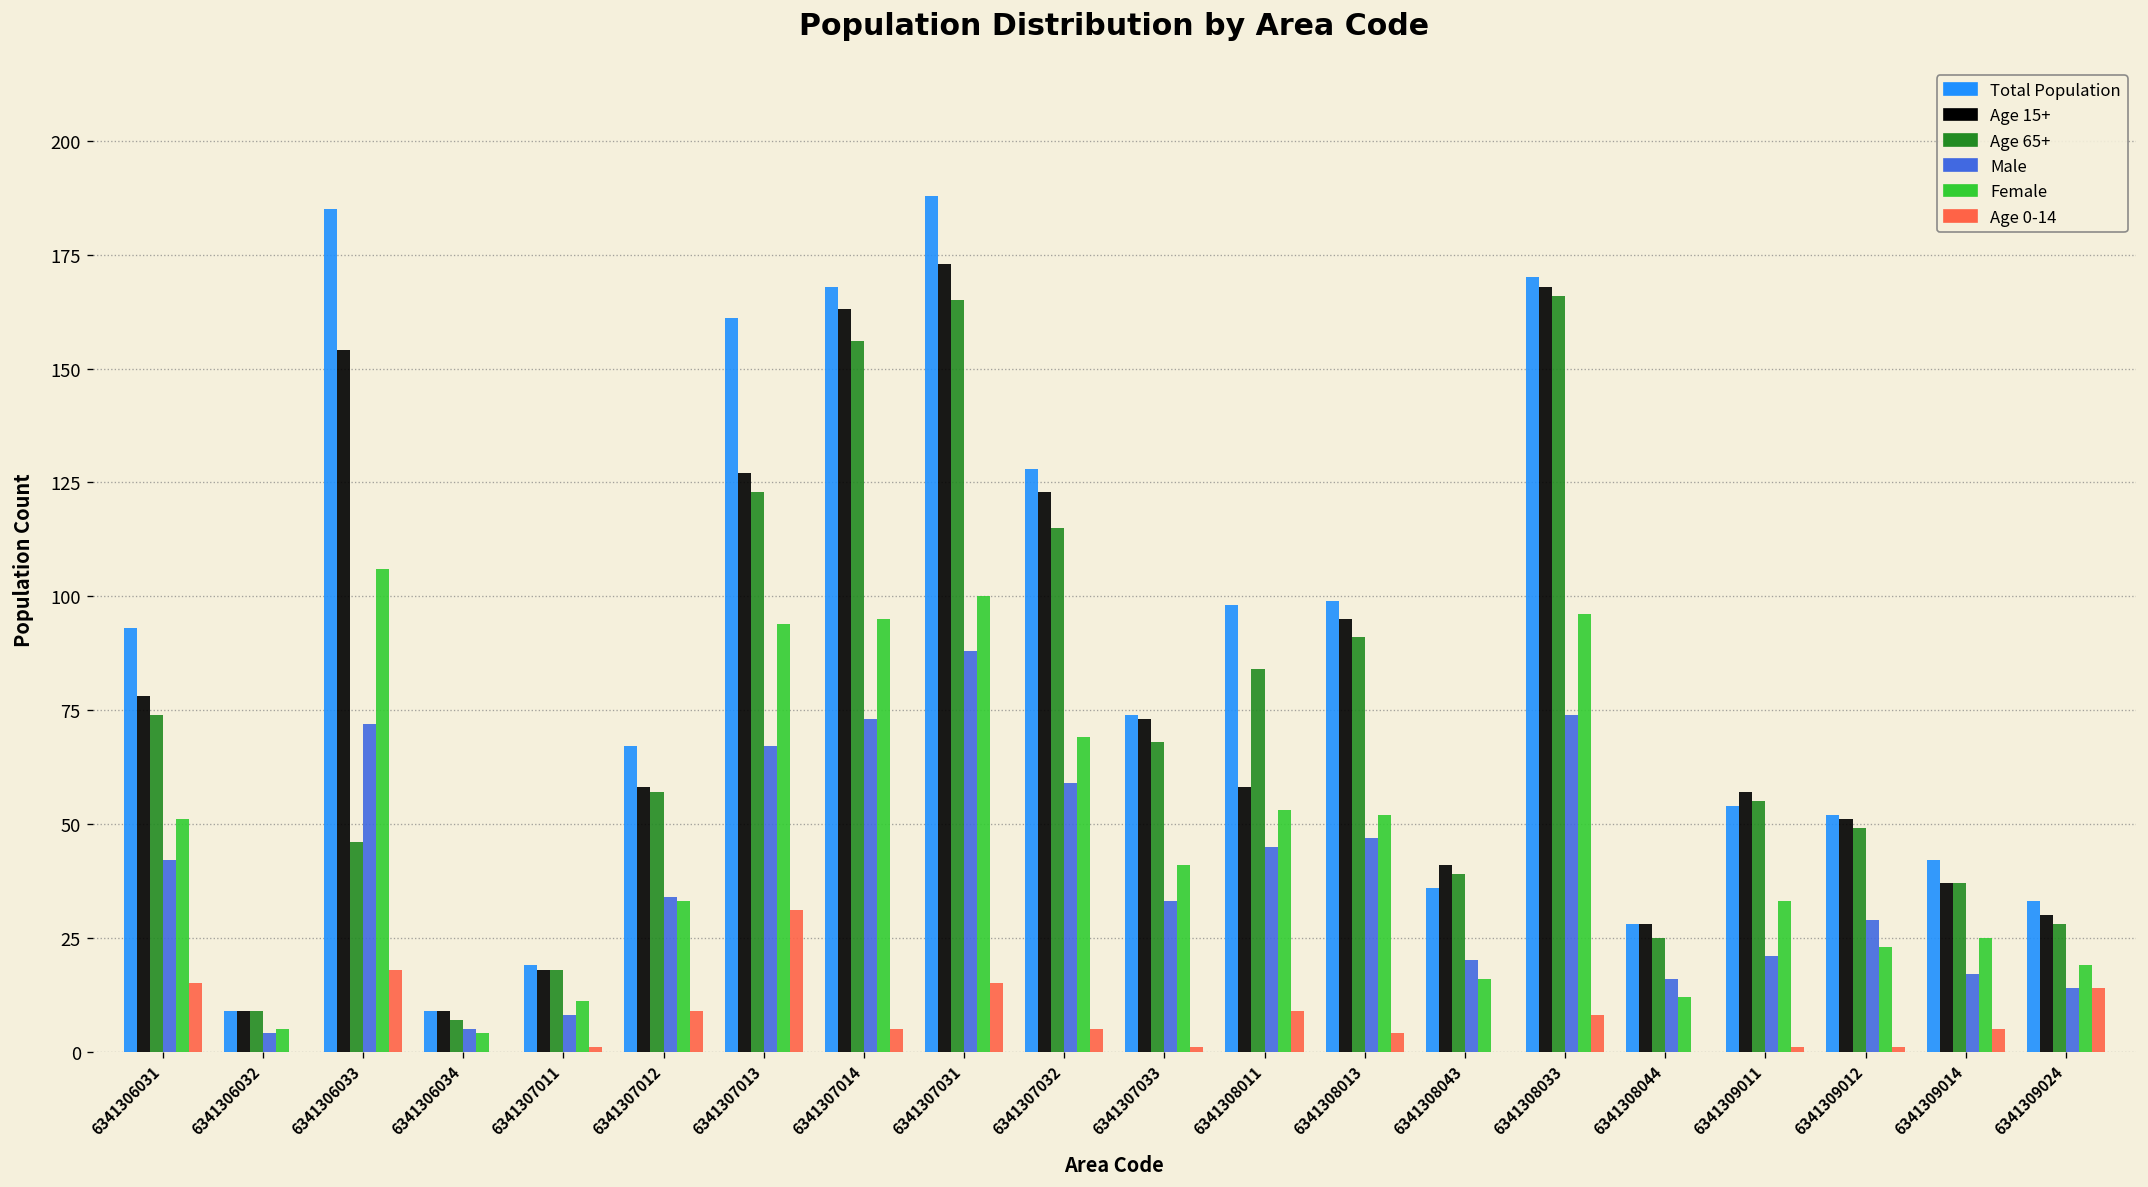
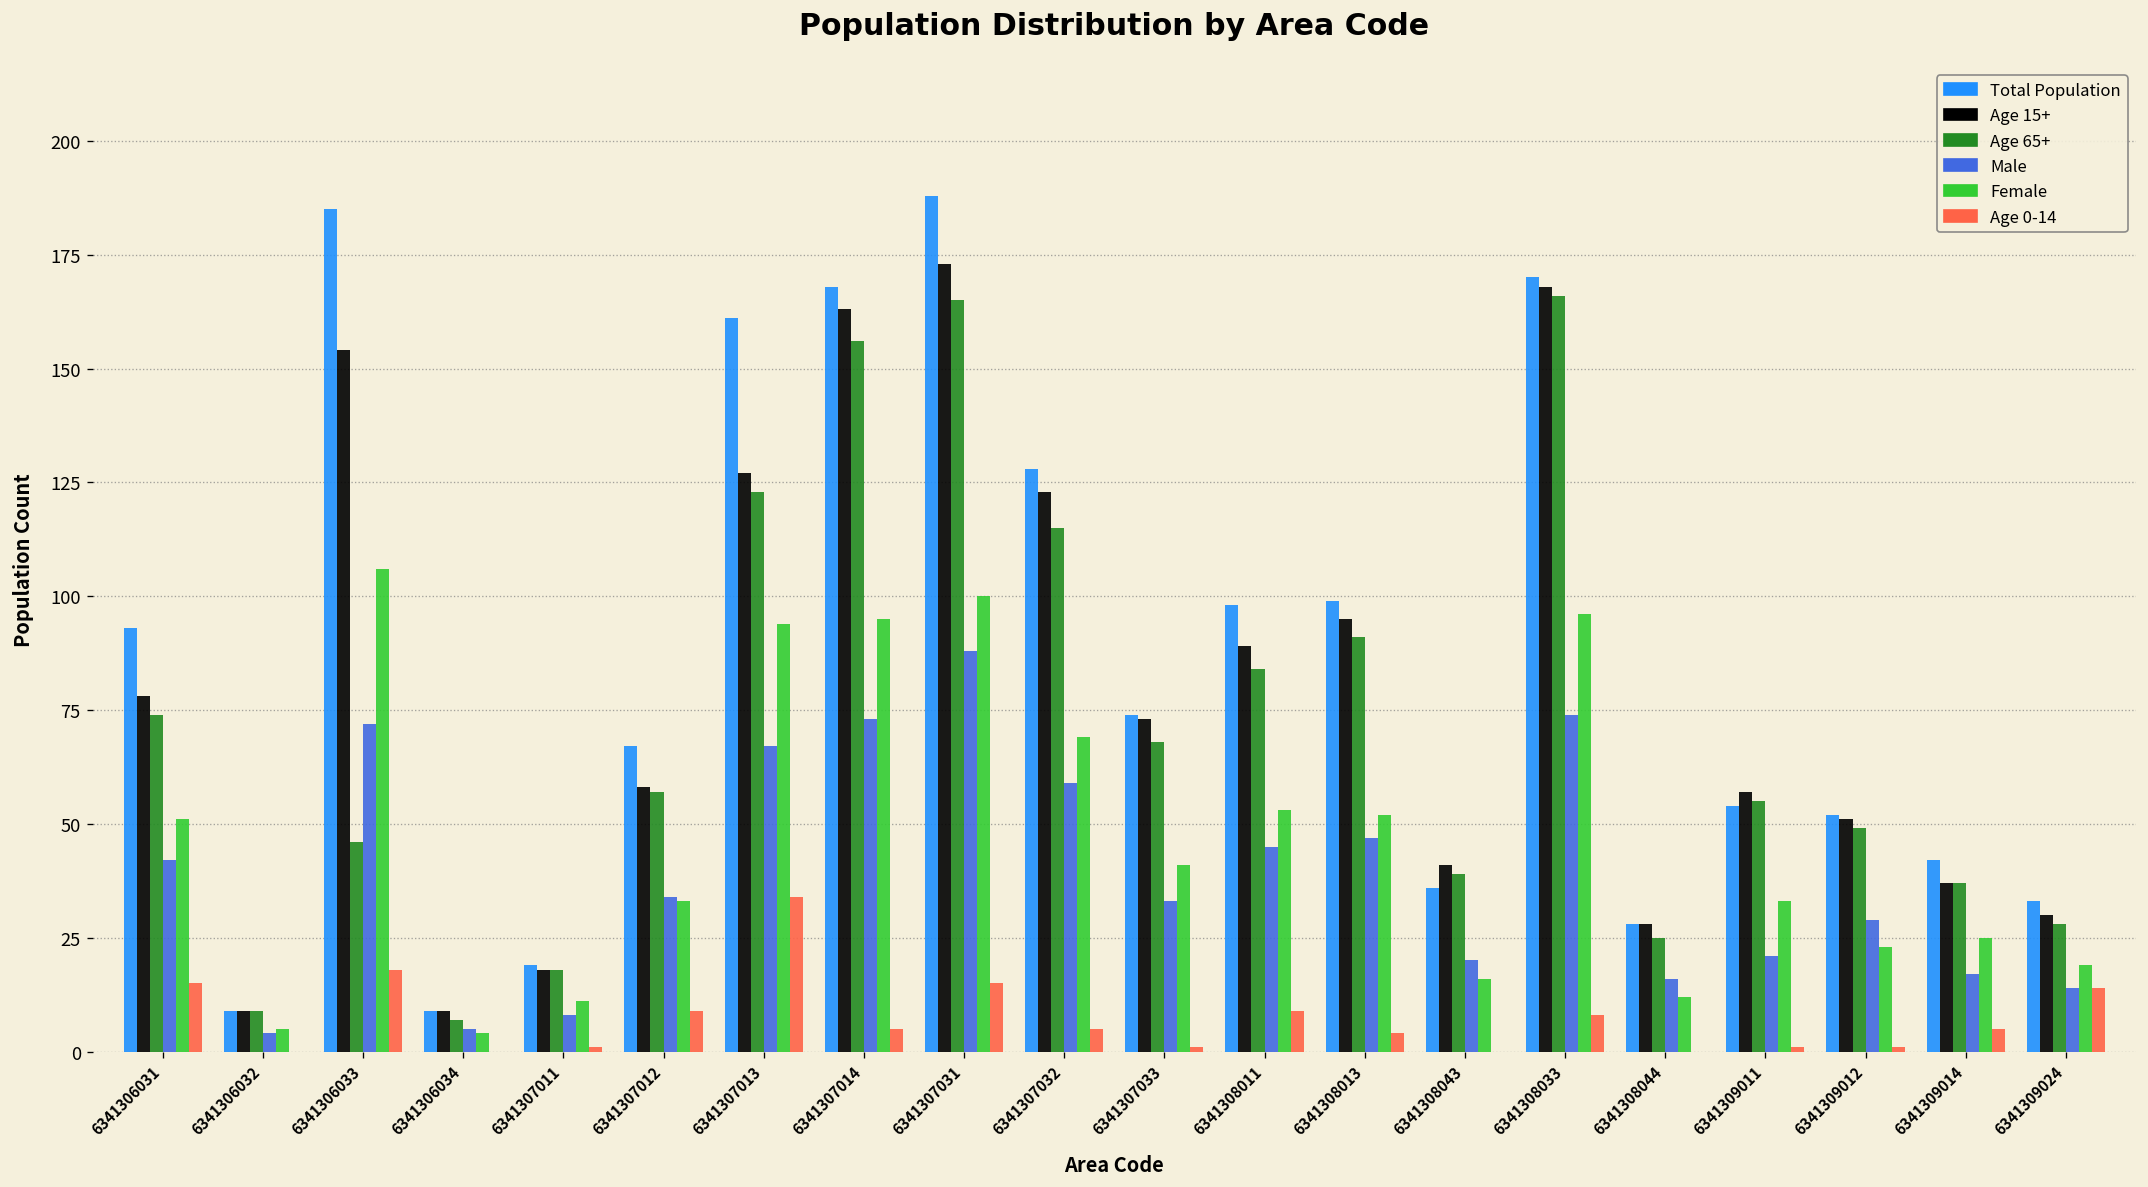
  {
    "Total Population": {
      "6341306031": 93,
      "6341306032": 9,
      "6341306033": 185,
      "6341306034": 9,
      "6341307011": 19,
      "6341307012": 67,
      "6341307013": 161,
      "6341307014": 168,
      "6341307031": 188,
      "6341307032": 128,
      "6341307033": 74,
      "6341308011": 98,
      "6341308013": 99,
      "6341308043": 36,
      "6341308033": 170,
      "6341308044": 28,
      "6341309011": 54,
      "6341309012": 52,
      "6341309014": 42,
      "6341309024": 33
    },
    "Age 15+": {
      "6341306031": 78,
      "6341306032": 9,
      "6341306033": 154,
      "6341306034": 9,
      "6341307011": 18,
      "6341307012": 58,
      "6341307013": 127,
      "6341307014": 163,
      "6341307031": 173,
      "6341307032": 123,
      "6341307033": 73,
-     "6341308011": 58,
+     "6341308011": 89,
      "6341308013": 95,
      "6341308043": 41,
      "6341308033": 168,
      "6341308044": 28,
      "6341309011": 57,
      "6341309012": 51,
      "6341309014": 37,
      "6341309024": 30
    },
    "Age 65+": {
      "6341306031": 74,
      "6341306032": 9,
      "6341306033": 46,
      "6341306034": 7,
      "6341307011": 18,
      "6341307012": 57,
      "6341307013": 123,
      "6341307014": 156,
      "6341307031": 165,
      "6341307032": 115,
      "6341307033": 68,
      "6341308011": 84,
      "6341308013": 91,
      "6341308043": 39,
      "6341308033": 166,
      "6341308044": 25,
      "6341309011": 55,
      "6341309012": 49,
      "6341309014": 37,
      "6341309024": 28
    },
    "Male": {
      "6341306031": 42,
      "6341306032": 4,
      "6341306033": 72,
      "6341306034": 5,
      "6341307011": 8,
      "6341307012": 34,
      "6341307013": 67,
      "6341307014": 73,
      "6341307031": 88,
      "6341307032": 59,
      "6341307033": 33,
      "6341308011": 45,
      "6341308013": 47,
      "6341308043": 20,
      "6341308033": 74,
      "6341308044": 16,
      "6341309011": 21,
      "6341309012": 29,
      "6341309014": 17,
      "6341309024": 14
    },
    "Female": {
      "6341306031": 51,
      "6341306032": 5,
      "6341306033": 106,
      "6341306034": 4,
      "6341307011": 11,
      "6341307012": 33,
      "6341307013": 94,
      "6341307014": 95,
      "6341307031": 100,
      "6341307032": 69,
      "6341307033": 41,
      "6341308011": 53,
      "6341308013": 52,
      "6341308043": 16,
      "6341308033": 96,
      "6341308044": 12,
      "6341309011": 33,
      "6341309012": 23,
      "6341309014": 25,
      "6341309024": 19
    },
    "Age 0-14": {
      "6341306031": 15,
      "6341306032": 0,
      "6341306033": 18,
      "6341306034": 0,
      "6341307011": 1,
      "6341307012": 9,
-     "6341307013": 31,
+     "6341307013": 34,
      "6341307014": 5,
      "6341307031": 15,
      "6341307032": 5,
      "6341307033": 1,
      "6341308011": 9,
      "6341308013": 4,
      "6341308043": 0,
      "6341308033": 8,
      "6341308044": 0,
      "6341309011": 1,
      "6341309012": 1,
      "6341309014": 5,
      "6341309024": 14
    }
  }
